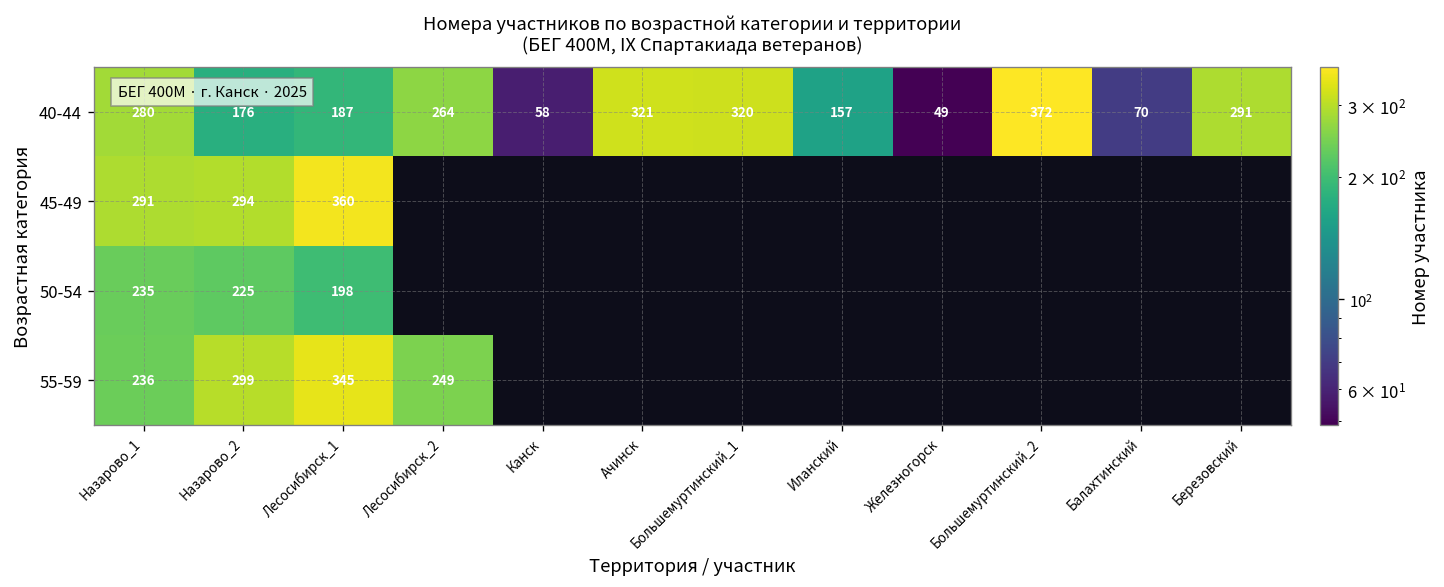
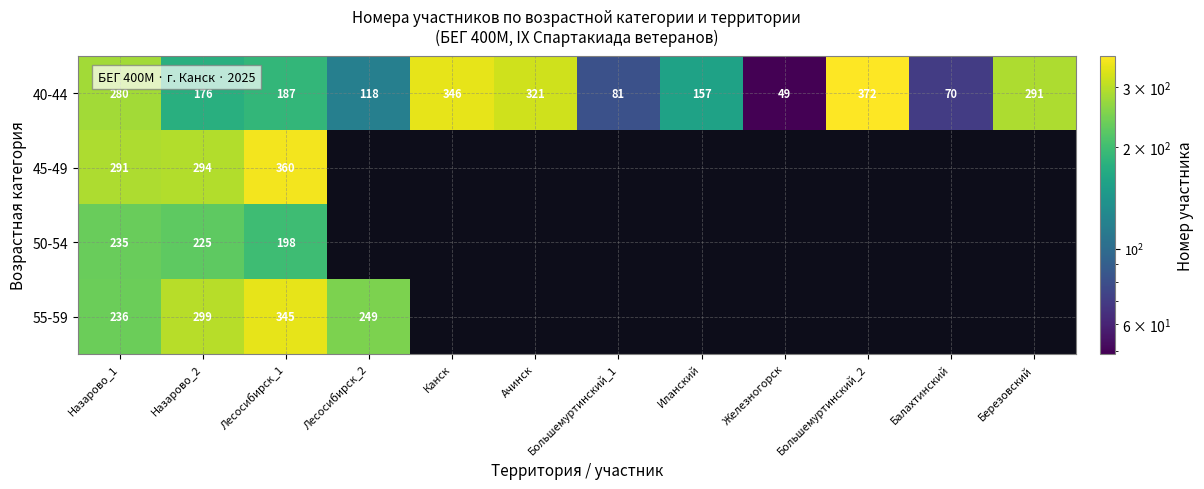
  {
    "40-44": {
      "Лесосибирск_1": 187,
-     "Лесосибирск_2": 264,
-     "Канск": 58,
+     "Лесосибирск_2": 118,
+     "Канск": 346,
      "Ачинск": 321,
-     "Большемуртинский_1": 320,
+     "Большемуртинский_1": 81,
      "Иланский": 157,
      "Железногорск": 49,
      "Большемуртинский_2": 372,
      "Балахтинский": 70,
      "Березовский": 291
    },
    "45-49": {
      "Назарово_1": 291,
      "Назарово_2": 294,
      "Лесосибирск_1": 360
    },
    "50-54": {
      "Назарово_1": 235,
      "Назарово_2": 225,
      "Лесосибирск_1": 198
    },
    "55-59": {
      "Назарово_1": 236,
      "Назарово_2": 299,
      "Лесосибирск_1": 345,
      "Лесосибирск_2": 249
    }
  }
